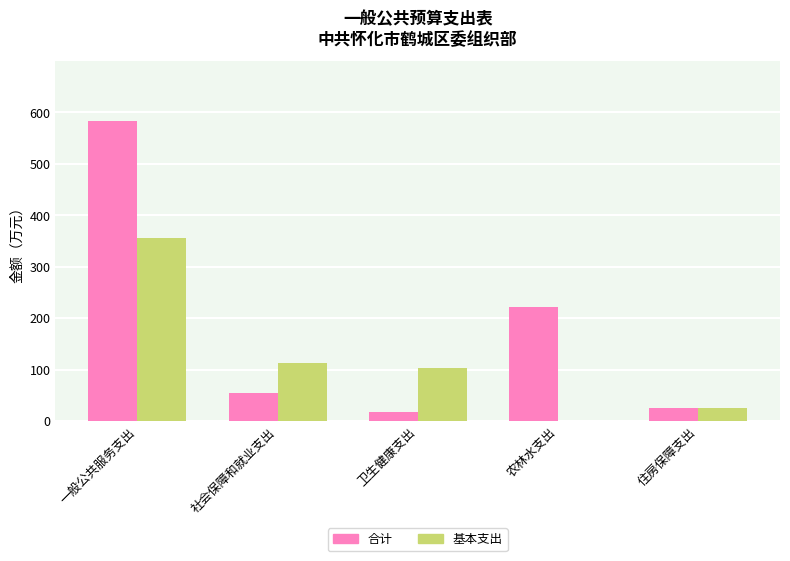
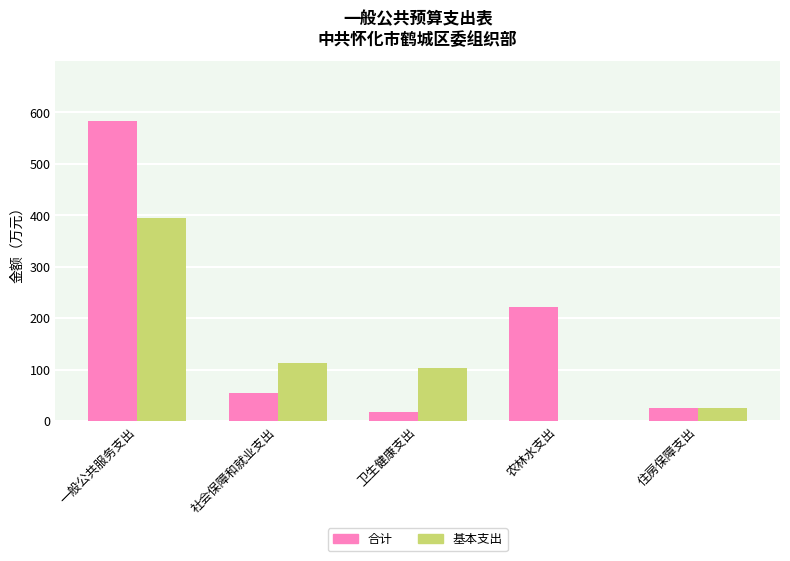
  {
    "合计": {
      "一般公共服务支出": 580,
      "社会保障和就业支出": 50,
      "卫生健康支出": 20,
      "农林水支出": 220,
      "住房保障支出": 30
    },
    "基本支出": {
-     "一般公共服务支出": 360,
+     "一般公共服务支出": 390,
      "社会保障和就业支出": 110,
      "卫生健康支出": 100,
      "农林水支出": 0,
      "住房保障支出": 30
    }
  }
